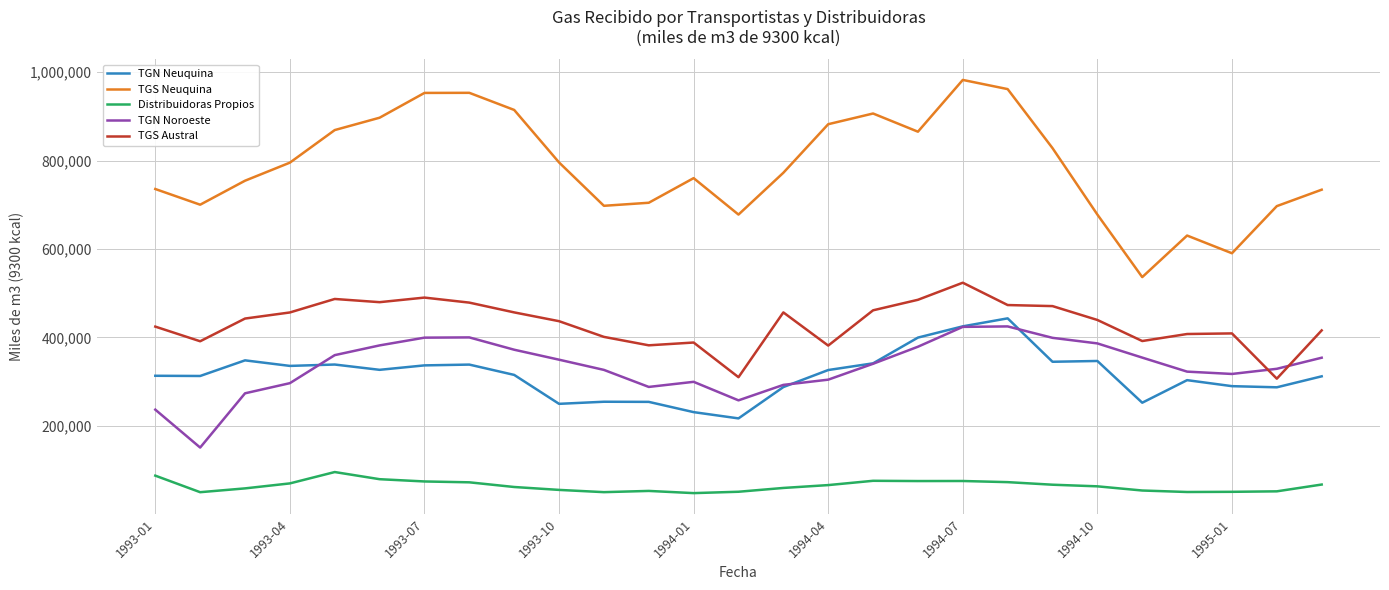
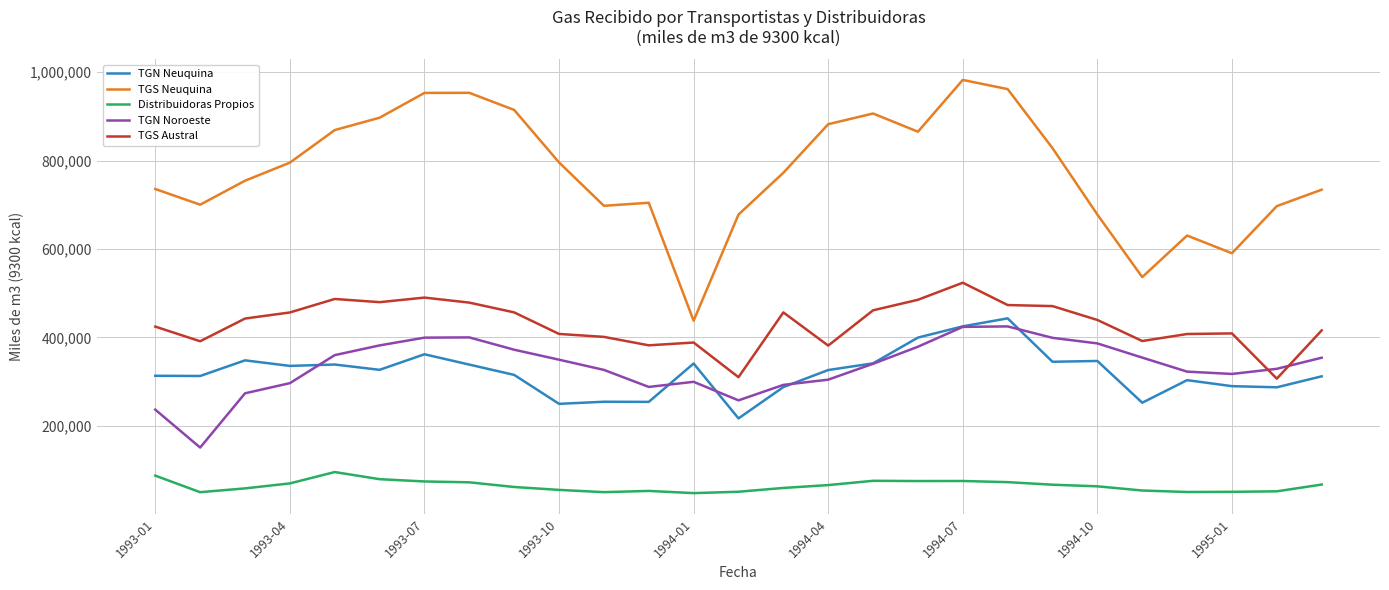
  {
    "TGN Neuquina": {
      "1993-01": "310,000",
      "1993-04": "340,000",
-     "1993-07": "340,000",
+     "1993-07": "360,000",
      "1993-10": "250,000",
-     "1994-01": "230,000",
+     "1994-01": "340,000",
      "1994-04": "330,000",
      "1994-10": "350,000",
      "1995-01": "290,000"
    },
    "TGS Neuquina": {
      "1993-01": "740,000",
      "1993-04": "800,000",
      "1993-07": "950,000",
      "1993-10": "800,000",
-     "1994-01": "760,000",
+     "1994-01": "440,000",
      "1994-04": "880,000",
      "1994-07": "980,000",
      "1994-10": "680,000",
      "1995-01": "590,000"
    },
    "Distribuidoras Propios": {
      "1993-01": "90,000",
      "1993-04": "70,000",
      "1993-07": "70,000",
      "1993-10": "60,000",
      "1994-01": "50,000",
      "1994-04": "70,000",
      "1994-07": "80,000",
      "1994-10": "60,000",
      "1995-01": "50,000"
    },
    "TGN Noroeste": {
      "1993-01": "240,000",
      "1993-04": "300,000",
      "1993-07": "400,000",
      "1993-10": "350,000",
      "1994-01": "300,000",
      "1994-04": "300,000",
      "1994-10": "390,000",
      "1995-01": "320,000"
    },
    "TGS Austral": {
      "1993-01": "420,000",
      "1993-04": "460,000",
      "1993-07": "490,000",
-     "1993-10": "440,000",
+     "1993-10": "410,000",
      "1994-01": "390,000",
      "1994-04": "380,000",
      "1994-07": "520,000",
      "1994-10": "440,000",
      "1995-01": "410,000"
    }
  }
